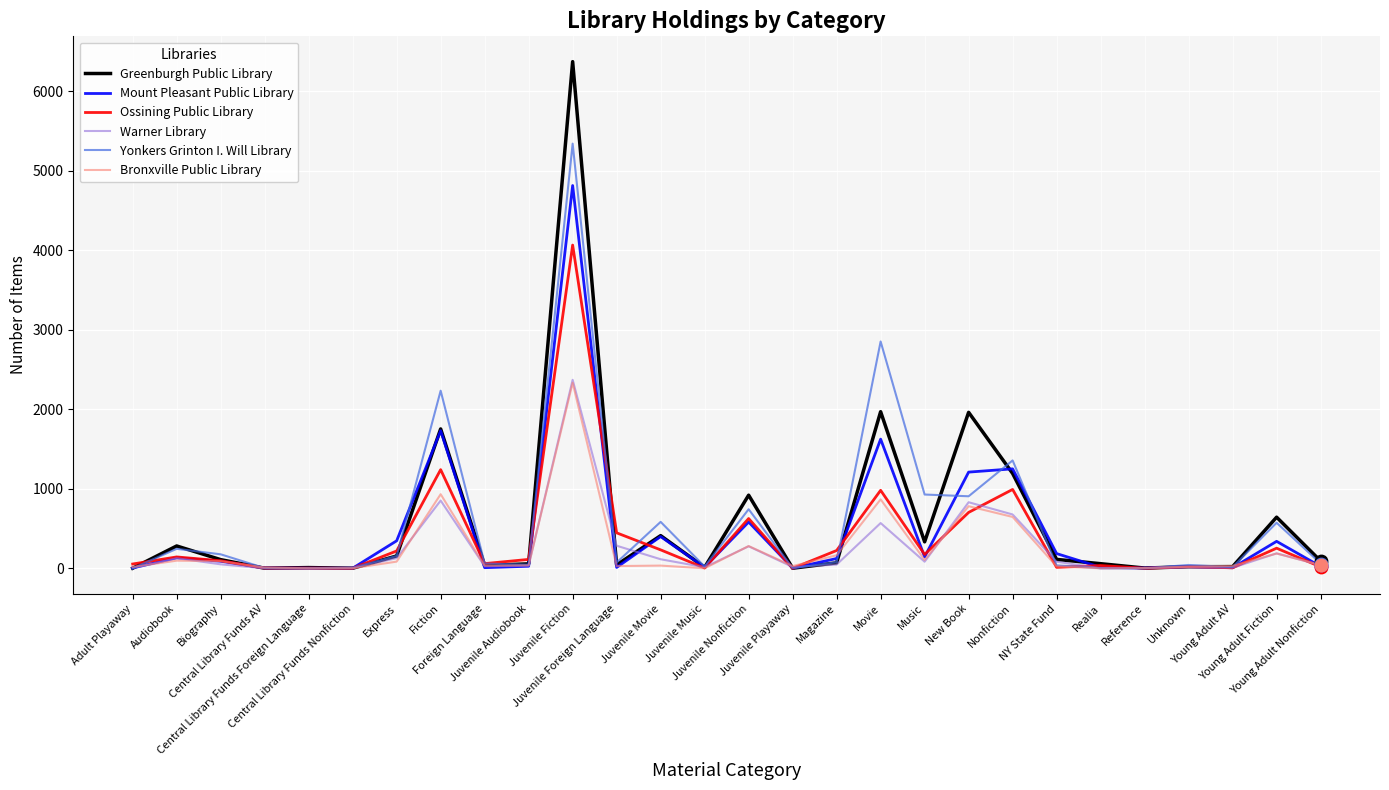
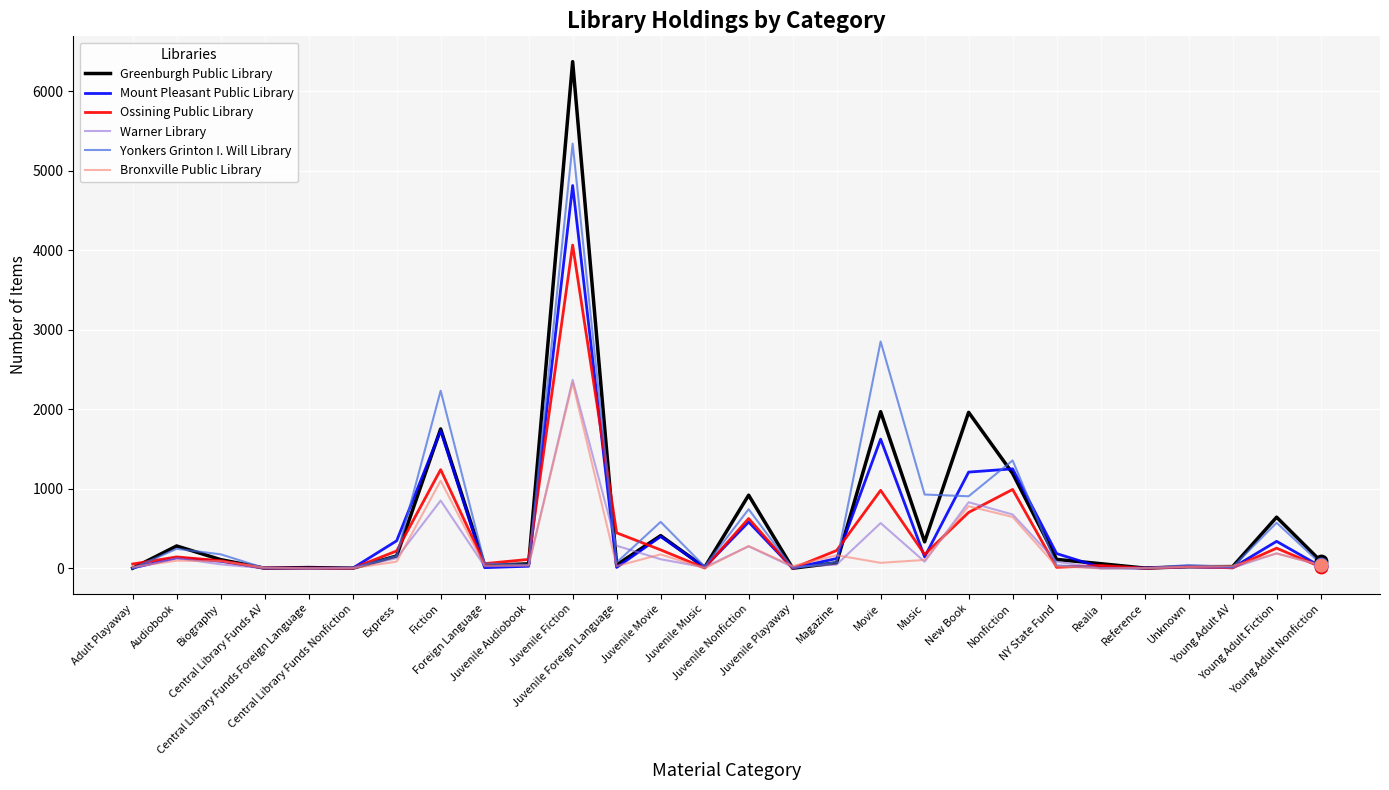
  {
    "Bronxville Public Library": {
      "Express": 100,
-     "Fiction": 900,
+     "Fiction": 1100,
      "Juvenile Fiction": 2300,
-     "Juvenile Movie": 0,
+     "Juvenile Movie": 200,
      "Magazine": 200,
-     "Movie": 900,
+     "Movie": 100,
      "New Book": 800
    }
  }
